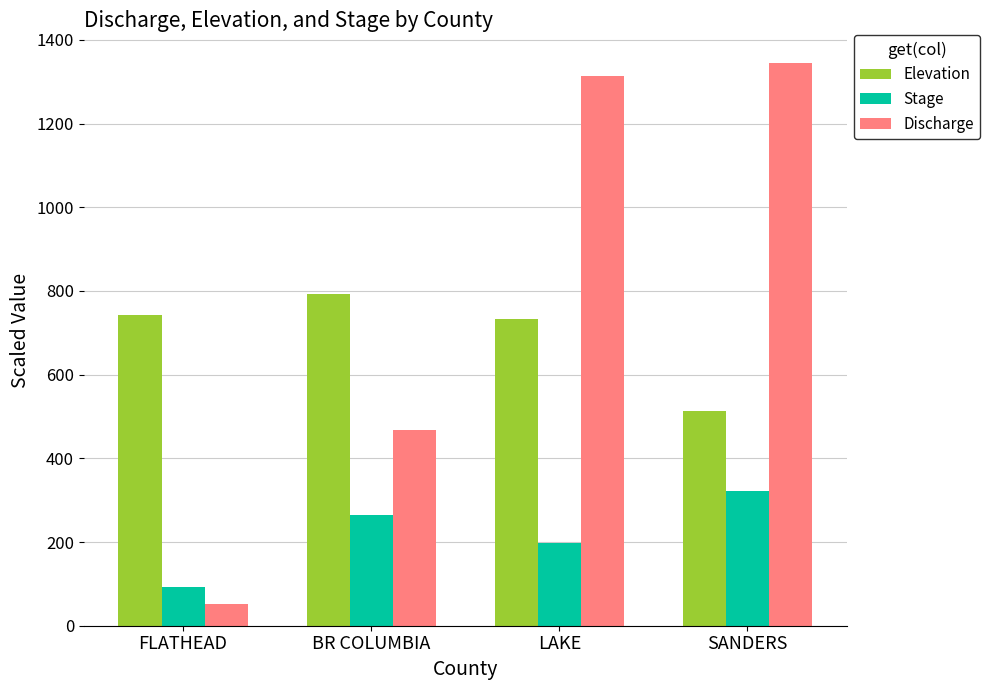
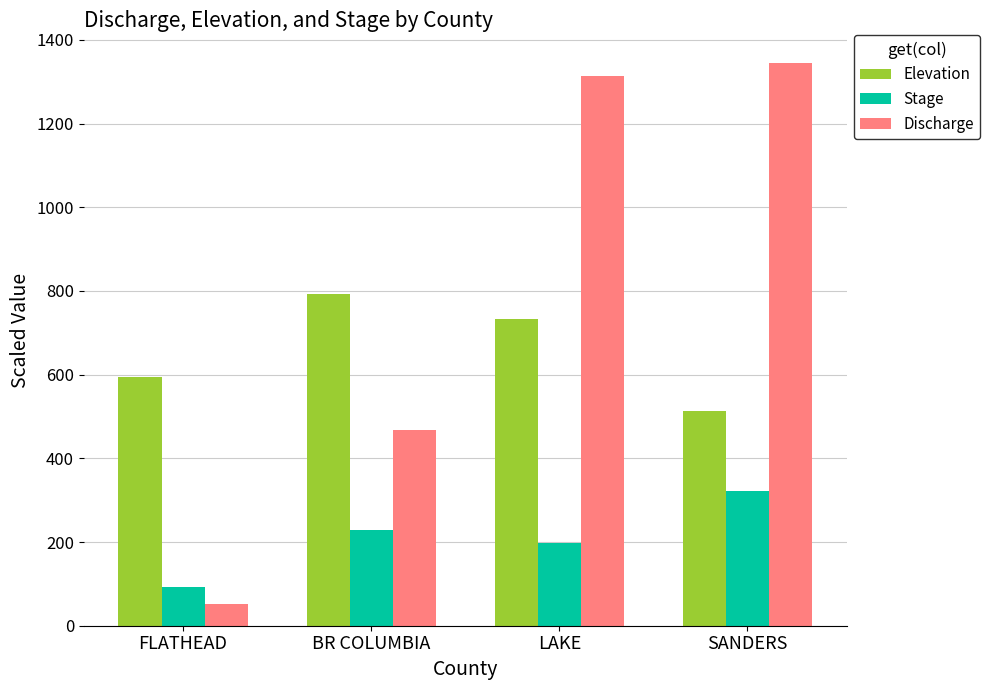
  {
    "Elevation": {
-     "FLATHEAD": 740,
+     "FLATHEAD": 590,
      "BR COLUMBIA": 790,
      "LAKE": 730,
      "SANDERS": 510
    },
    "Stage": {
      "FLATHEAD": 90,
-     "BR COLUMBIA": 260,
+     "BR COLUMBIA": 230,
      "LAKE": 200,
      "SANDERS": 320
    },
    "Discharge": {
      "FLATHEAD": 50,
      "BR COLUMBIA": 470,
      "LAKE": 1310,
      "SANDERS": 1340
    }
  }
